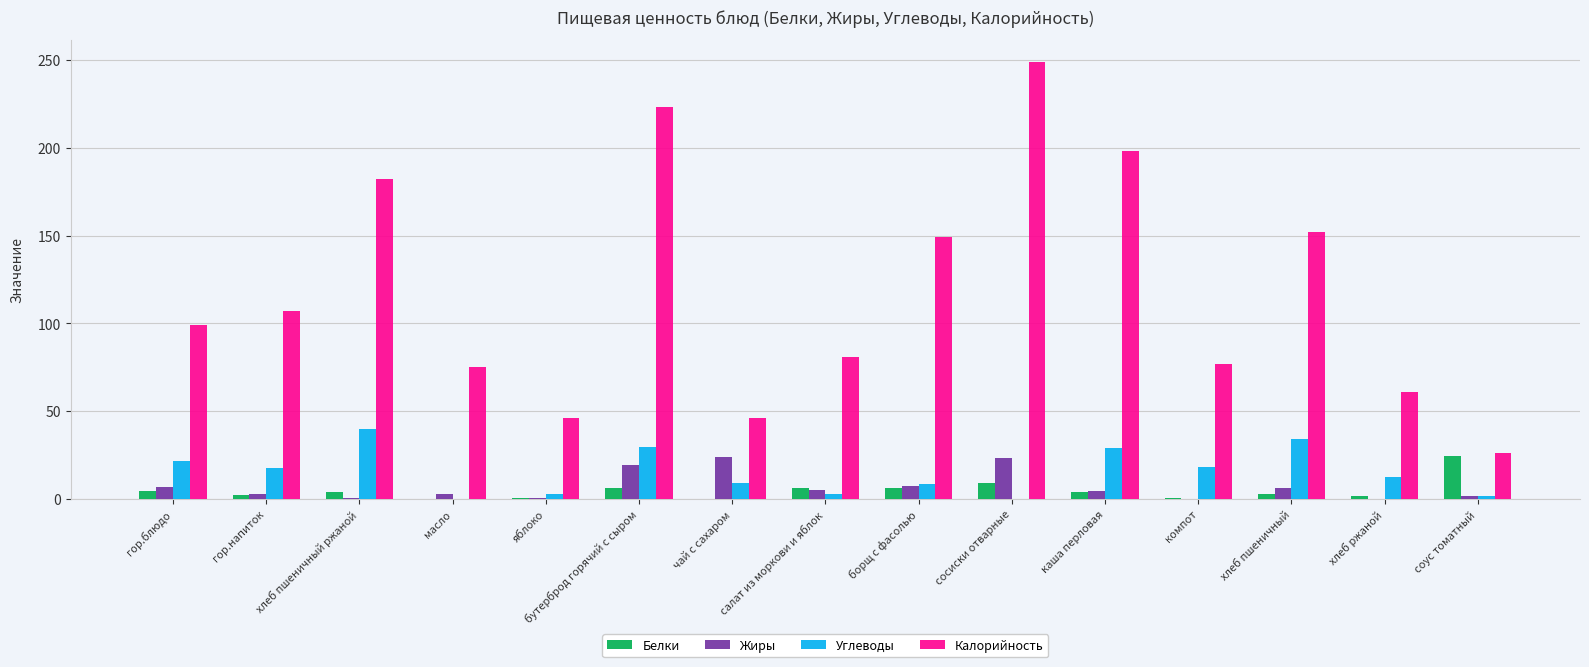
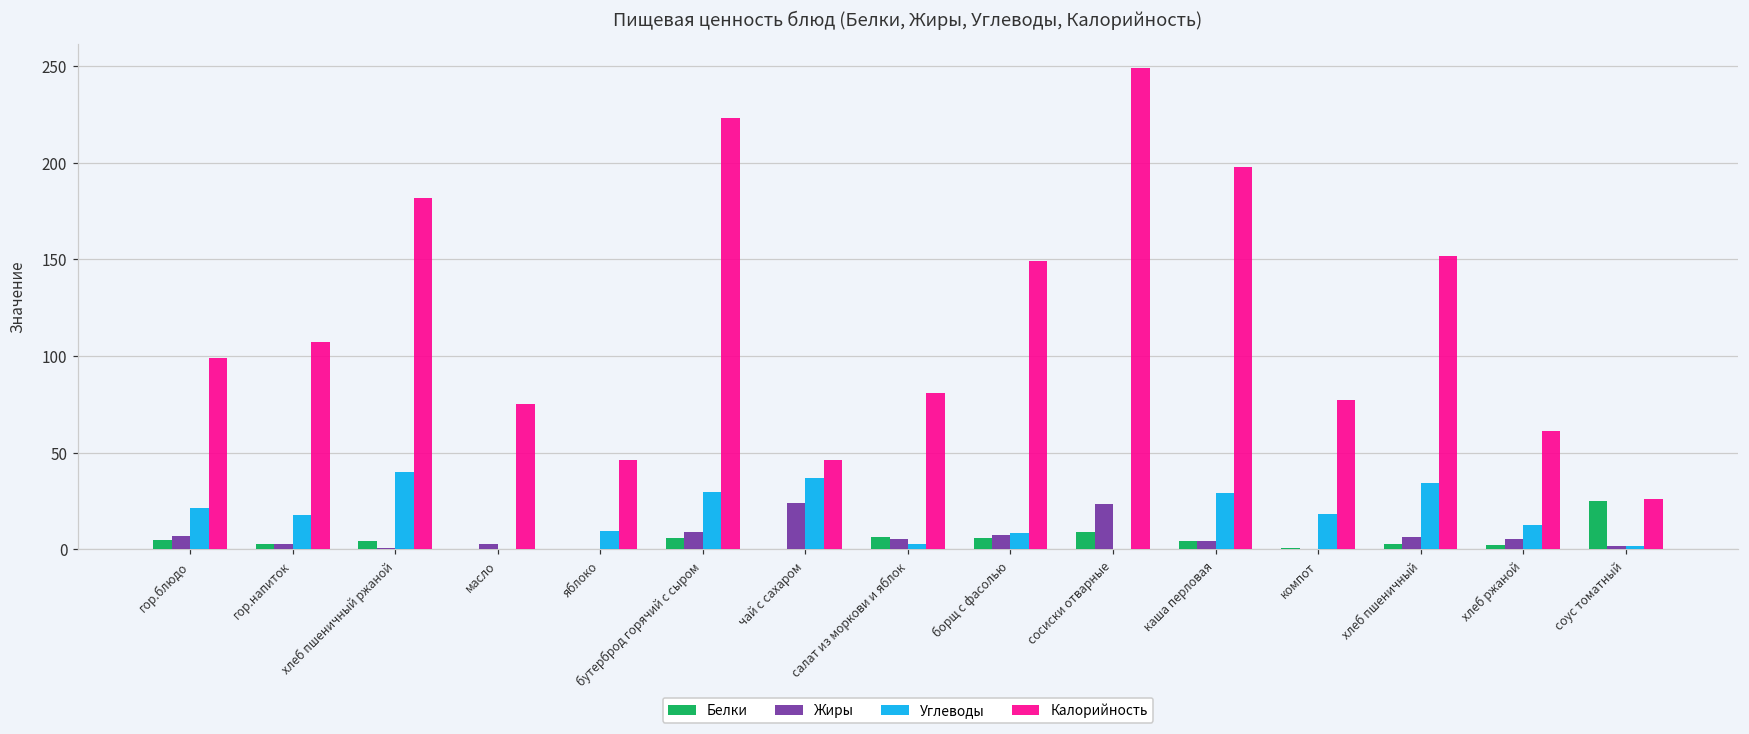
  {
    "Белки": {
      "гор.блюдо": 5,
      "гор.напиток": 3,
      "хлеб пшеничный ржаной": 4,
      "бутерброд горячий с сыром": 6,
      "салат из моркови и яблок": 6,
      "борщ с фасолью": 6,
      "сосиски отварные": 9,
      "каша перловая": 4,
      "хлеб пшеничный": 3,
      "хлеб ржаной": 2,
      "соус томатный": 25
    },
    "Жиры": {
      "гор.блюдо": 7,
      "гор.напиток": 3,
      "масло": 3,
-     "бутерброд горячий с сыром": 19,
+     "бутерброд горячий с сыром": 9,
      "чай с сахаром": 24,
      "салат из моркови и яблок": 5,
      "борщ с фасолью": 8,
      "сосиски отварные": 24,
      "каша перловая": 5,
      "компот": 0,
      "хлеб пшеничный": 6,
-     "хлеб ржаной": 0,
+     "хлеб ржаной": 5,
      "соус томатный": 2
    },
    "Углеводы": {
      "гор.блюдо": 22,
      "гор.напиток": 18,
      "хлеб пшеничный ржаной": 40,
-     "яблоко": 3,
+     "яблоко": 10,
      "бутерброд горячий с сыром": 30,
-     "чай с сахаром": 9,
+     "чай с сахаром": 37,
      "салат из моркови и яблок": 3,
      "борщ с фасолью": 8,
      "каша перловая": 29,
      "компот": 18,
      "хлеб пшеничный": 34,
      "хлеб ржаной": 13,
      "соус томатный": 2
    },
    "Калорийность": {
      "гор.блюдо": 99,
      "гор.напиток": 107,
      "хлеб пшеничный ржаной": 182,
      "масло": 75,
      "яблоко": 46,
      "бутерброд горячий с сыром": 223,
      "чай с сахаром": 46,
      "салат из моркови и яблок": 81,
      "борщ с фасолью": 149,
      "сосиски отварные": 249,
      "каша перловая": 198,
      "компот": 77,
      "хлеб пшеничный": 152,
      "хлеб ржаной": 61,
      "соус томатный": 26
    }
  }
